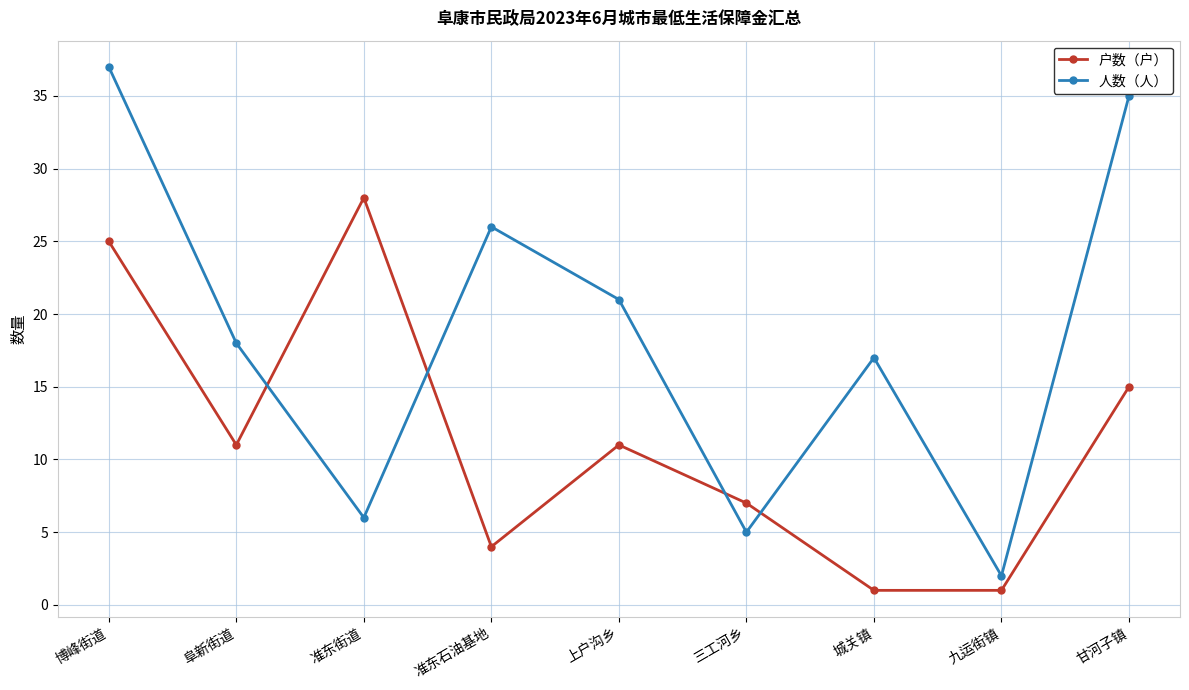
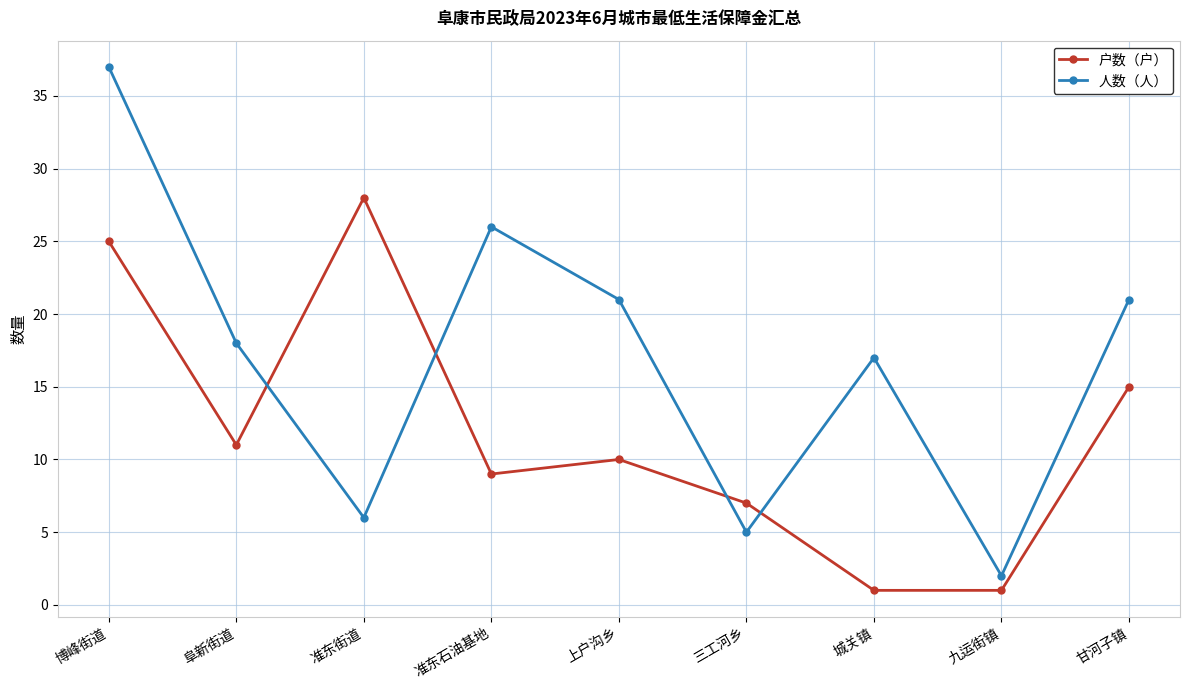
  {
    "户数（户）": {
      "博峰街道": 25,
      "阜新街道": 11,
      "准东街道": 28,
-     "准东石油基地": 4,
-     "上户沟乡": 11,
+     "准东石油基地": 9,
+     "上户沟乡": 10,
      "三工河乡": 7,
      "城关镇": 1,
      "九运街镇": 1,
      "甘河子镇": 15
    },
    "人数（人）": {
      "博峰街道": 37,
      "阜新街道": 18,
      "准东街道": 6,
      "准东石油基地": 26,
      "上户沟乡": 21,
      "三工河乡": 5,
      "城关镇": 17,
      "九运街镇": 2,
-     "甘河子镇": 35
+     "甘河子镇": 21
    }
  }
